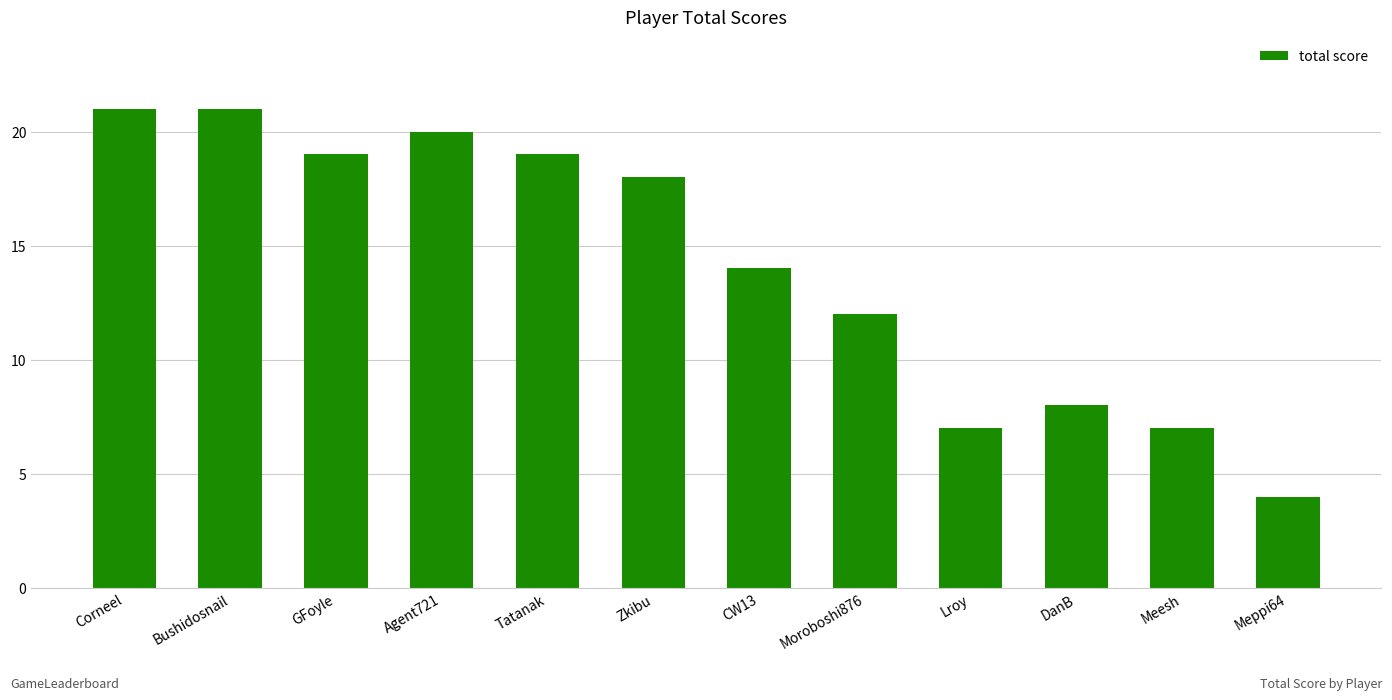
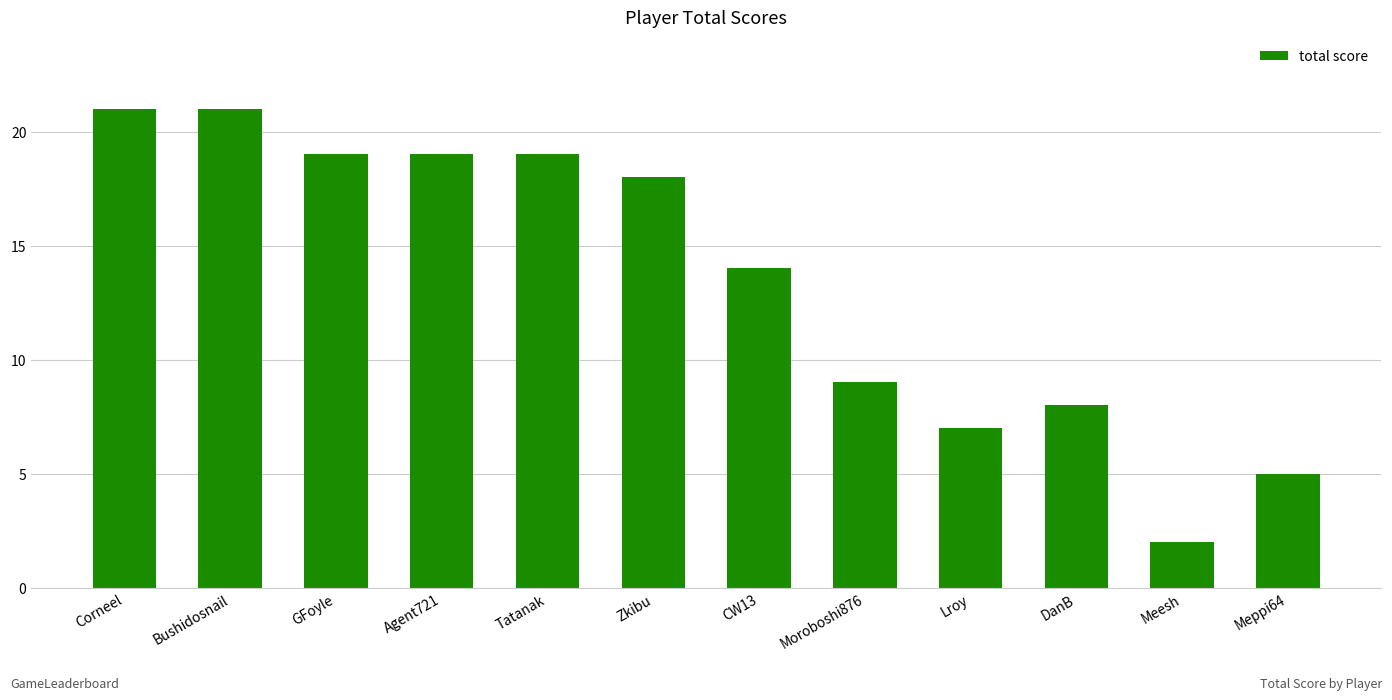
  {
    "Corneel": 21,
    "Bushidosnail": 21,
    "GFoyle": 19,
-   "Agent721": 20,
+   "Agent721": 19,
    "Tatanak": 19,
    "Zkibu": 18,
    "CW13": 14,
-   "Moroboshi876": 12,
+   "Moroboshi876": 9,
    "Lroy": 7,
    "DanB": 8,
-   "Meesh": 7,
-   "Meppi64": 4
+   "Meesh": 2,
+   "Meppi64": 5
  }
